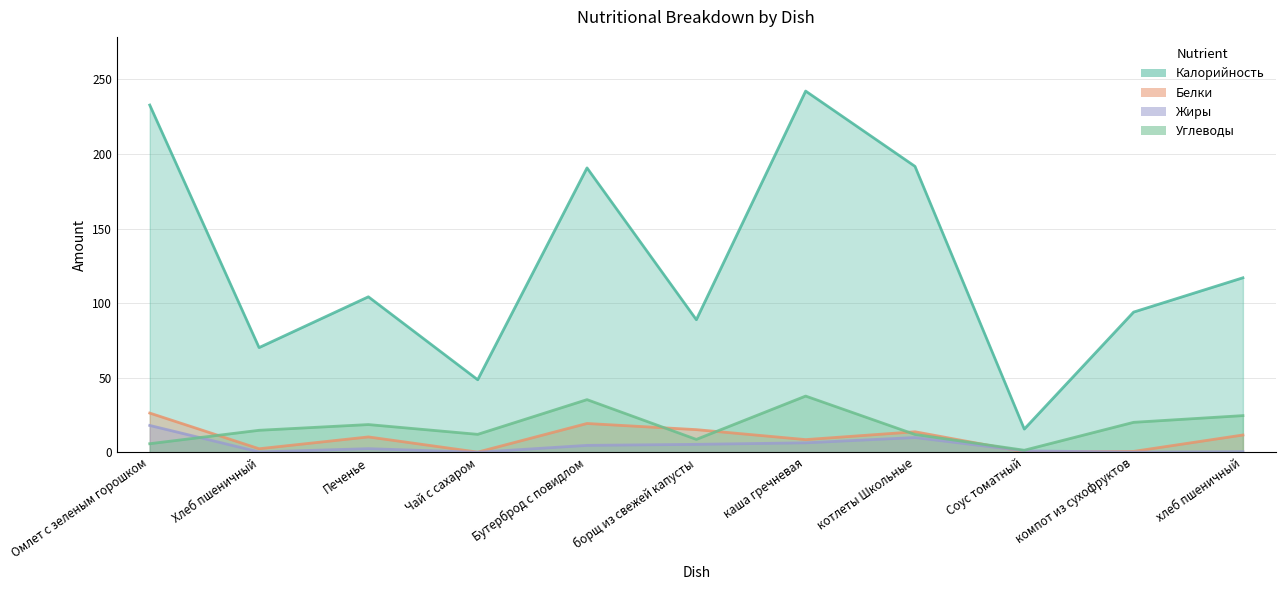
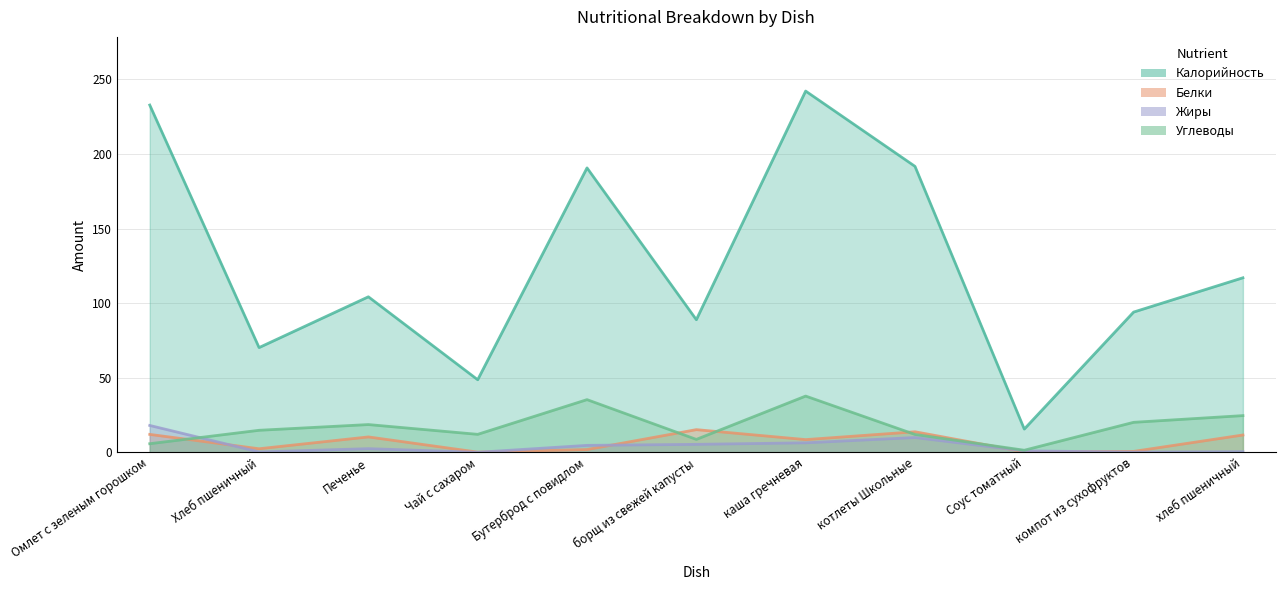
  {
    "Белки": {
-     "Омлет с зеленым горошком": 26,
+     "Омлет с зеленым горошком": 12,
      "Хлеб пшеничный": 2,
      "Печенье": 10,
-     "Бутерброд с повидлом": 19,
+     "Бутерброд с повидлом": 2,
      "борщ из свежей капусты": 15,
      "каша гречневая": 9,
      "котлеты Школьные": 14,
      "хлеб пшеничный": 12
    }
  }
